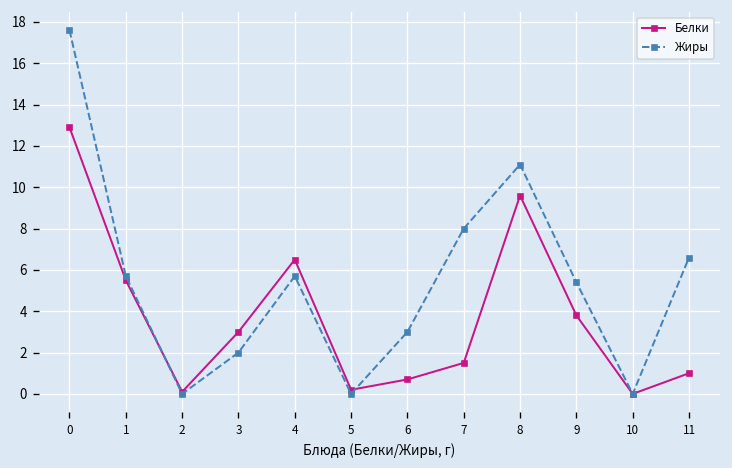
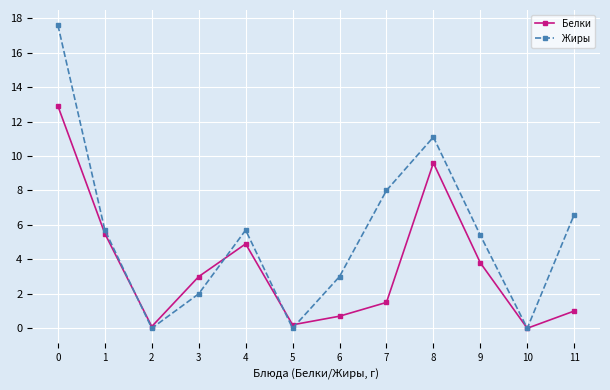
  {
    "Белки": {
      "0": 12.9,
      "1": 5.5,
      "3": 3.0,
-     "4": 6.5,
+     "4": 4.9,
      "5": 0.2,
      "6": 0.7,
      "7": 1.5,
      "8": 9.6,
      "9": 3.8,
      "11": 1.0
    },
    "Жиры": {
      "0": 17.6,
      "1": 5.7,
      "3": 2.0,
      "4": 5.7,
      "5": 0.0,
      "6": 3.0,
      "7": 8.0,
      "8": 11.1,
      "9": 5.4,
      "11": 6.6
    }
  }
